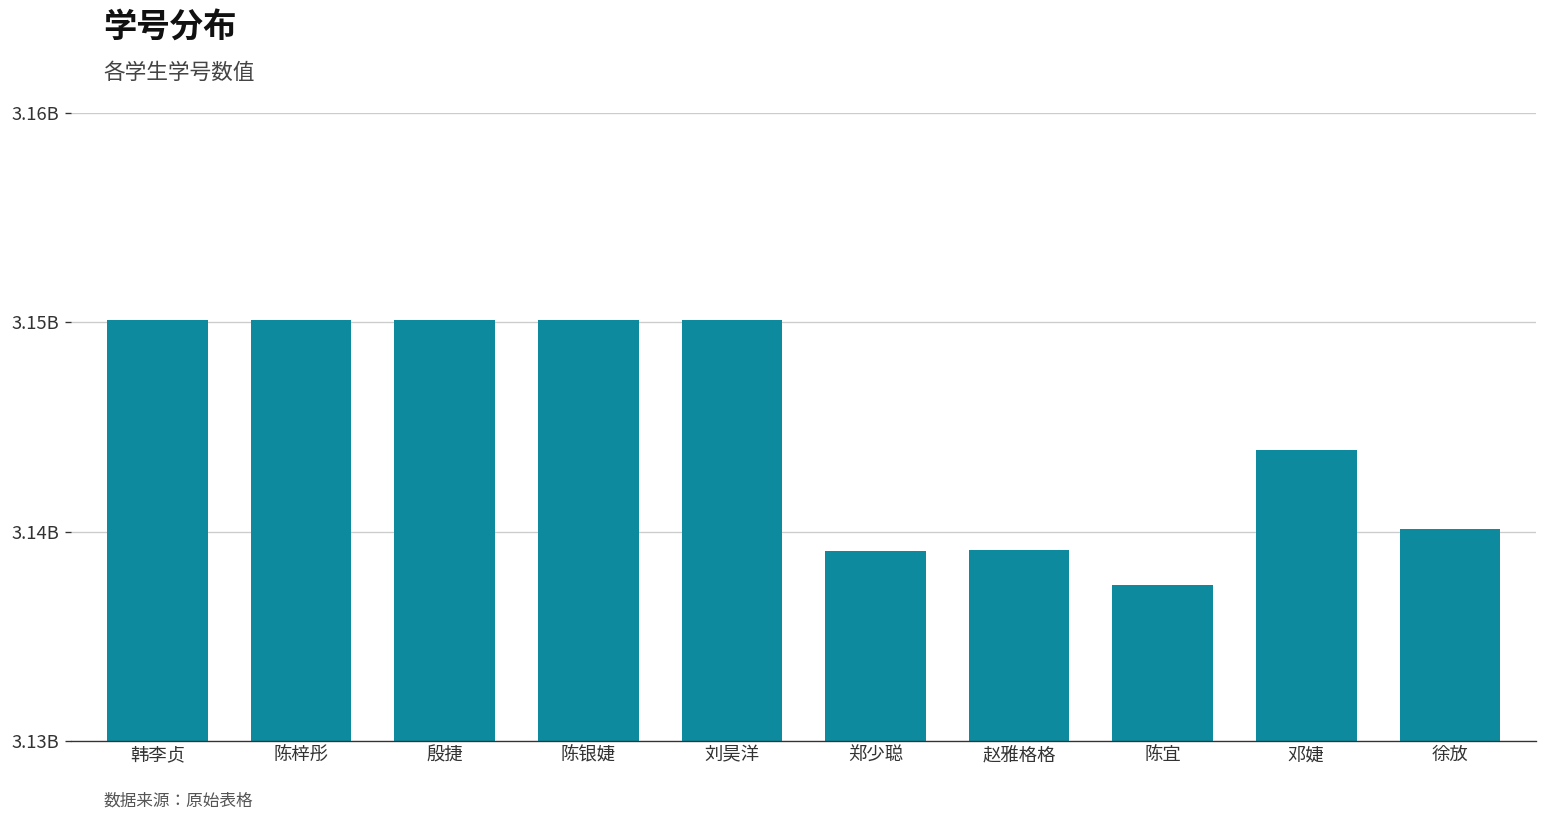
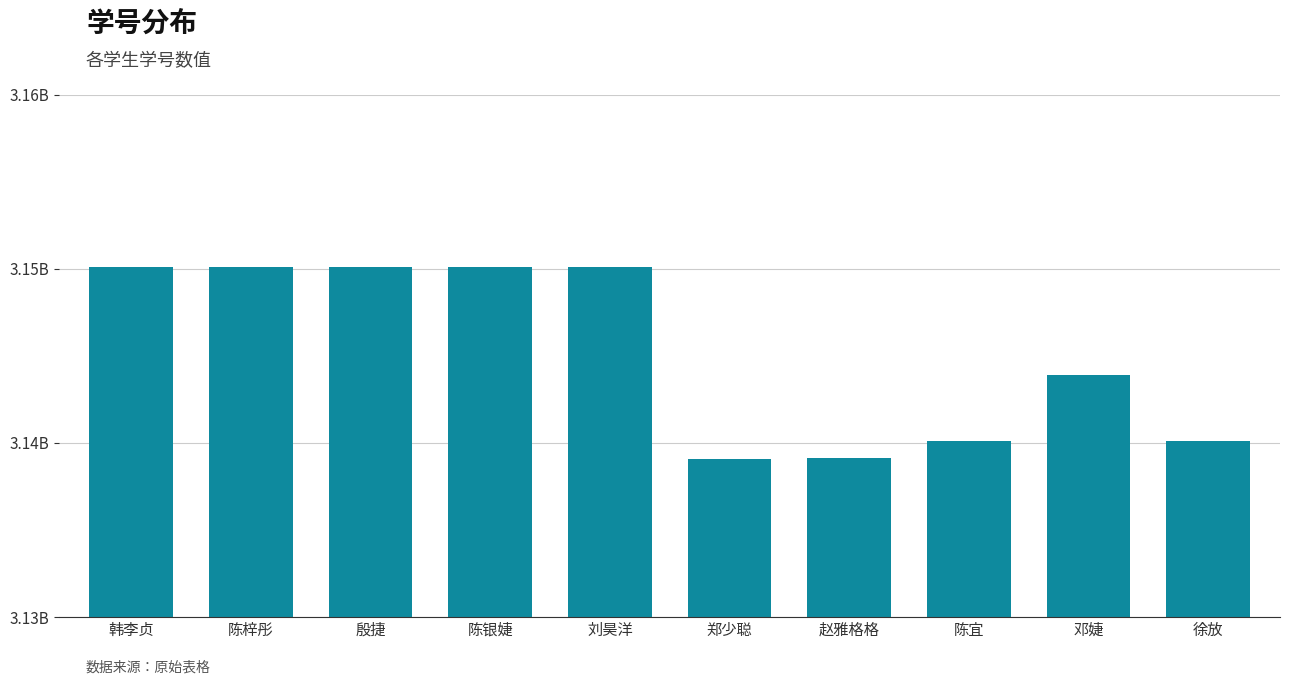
  {
    "韩李贞": 3150100000,
    "陈梓彤": 3150100000,
    "殷捷": 3150100000,
    "陈银婕": 3150100000,
    "刘昊洋": 3150100000,
    "郑少聪": 3139100000,
    "赵雅格格": 3139100000,
-   "陈宜": 3137400000,
+   "陈宜": 3140100000,
    "邓婕": 3143900000,
    "徐放": 3140100000
  }
